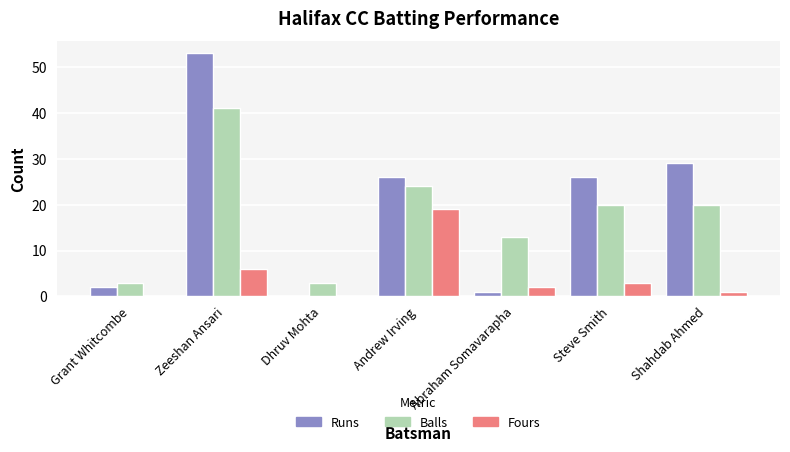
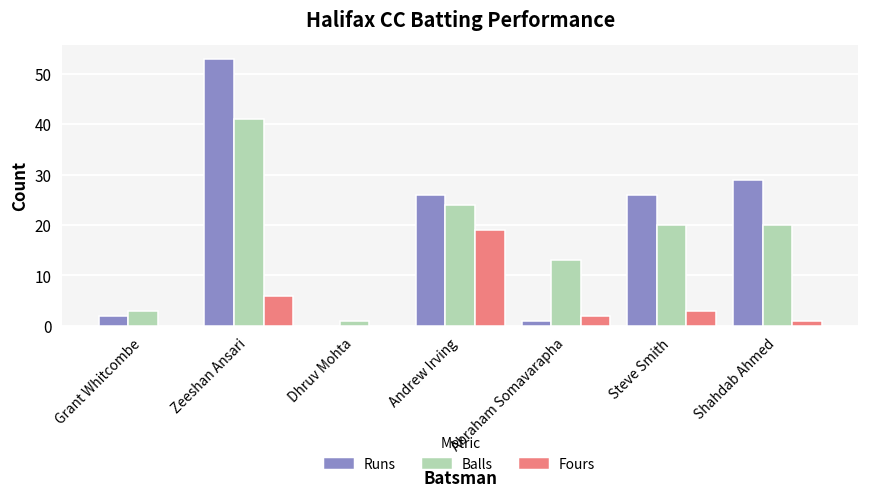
  {
    "Runs": {
      "Grant Whitcombe": 2,
      "Zeeshan Ansari": 53,
      "Dhruv Mohta": 0,
      "Andrew Irving": 26,
      "Abraham Somavarapha": 1,
      "Steve Smith": 26,
      "Shahdab Ahmed": 29
    },
    "Balls": {
      "Grant Whitcombe": 3,
      "Zeeshan Ansari": 41,
-     "Dhruv Mohta": 3,
+     "Dhruv Mohta": 1,
      "Andrew Irving": 24,
      "Abraham Somavarapha": 13,
      "Steve Smith": 20,
      "Shahdab Ahmed": 20
    },
    "Fours": {
      "Grant Whitcombe": 0,
      "Zeeshan Ansari": 6,
      "Dhruv Mohta": 0,
      "Andrew Irving": 19,
      "Abraham Somavarapha": 2,
      "Steve Smith": 3,
      "Shahdab Ahmed": 1
    }
  }
